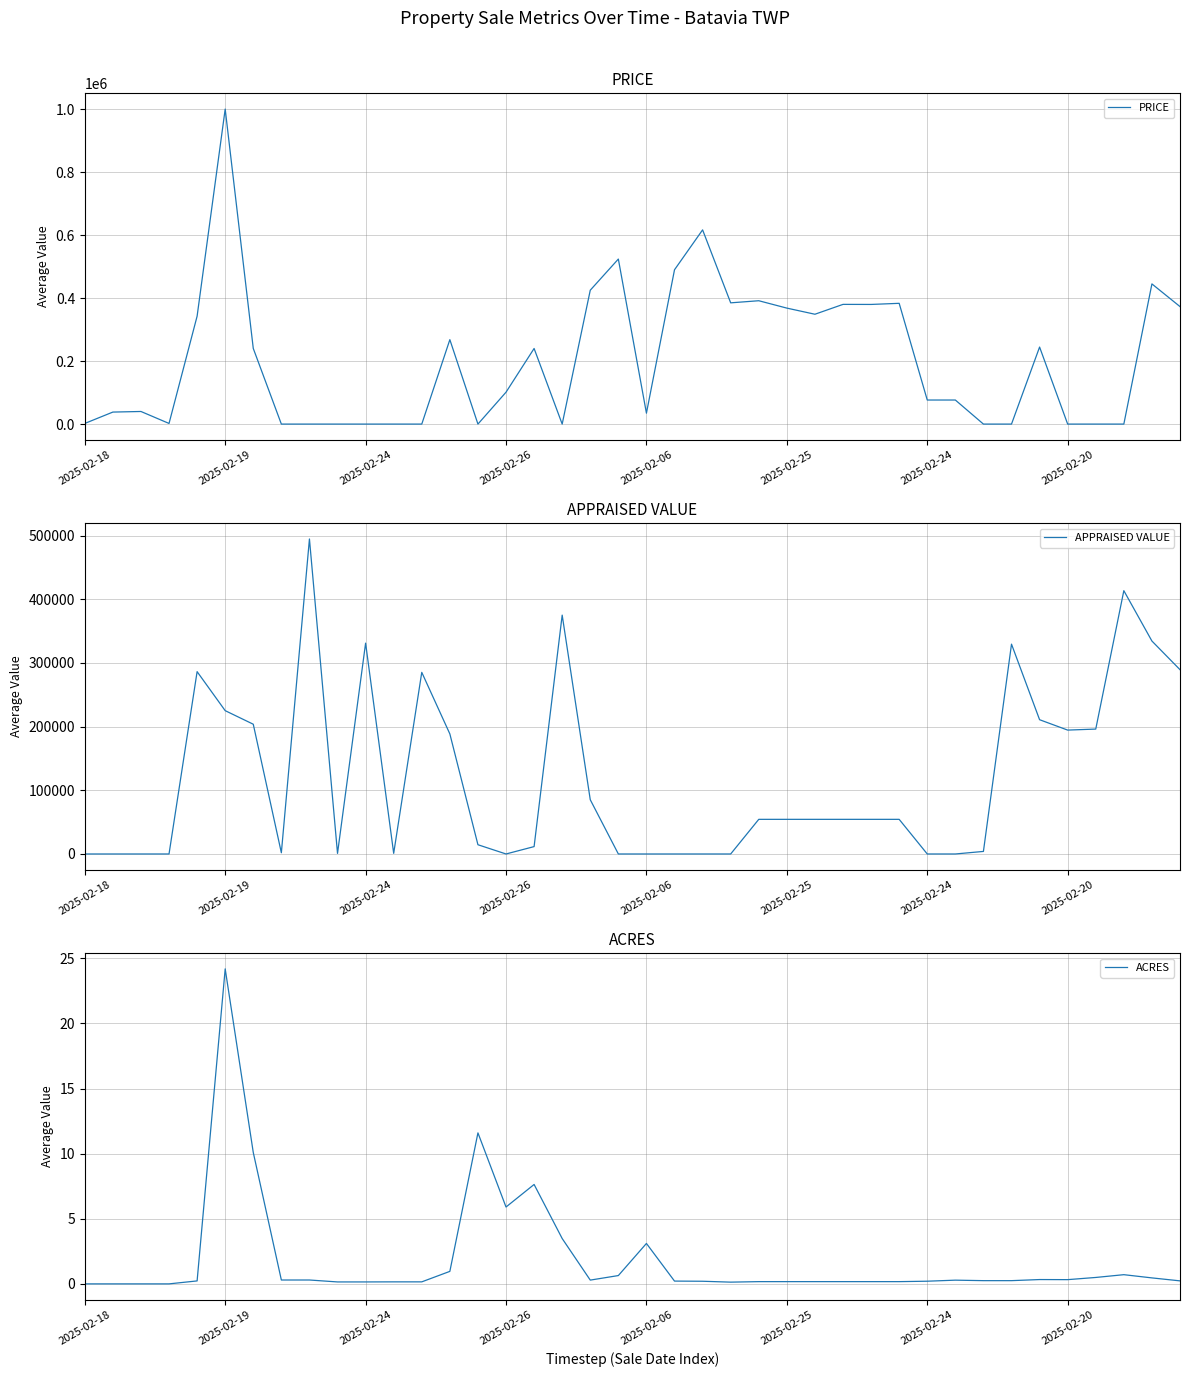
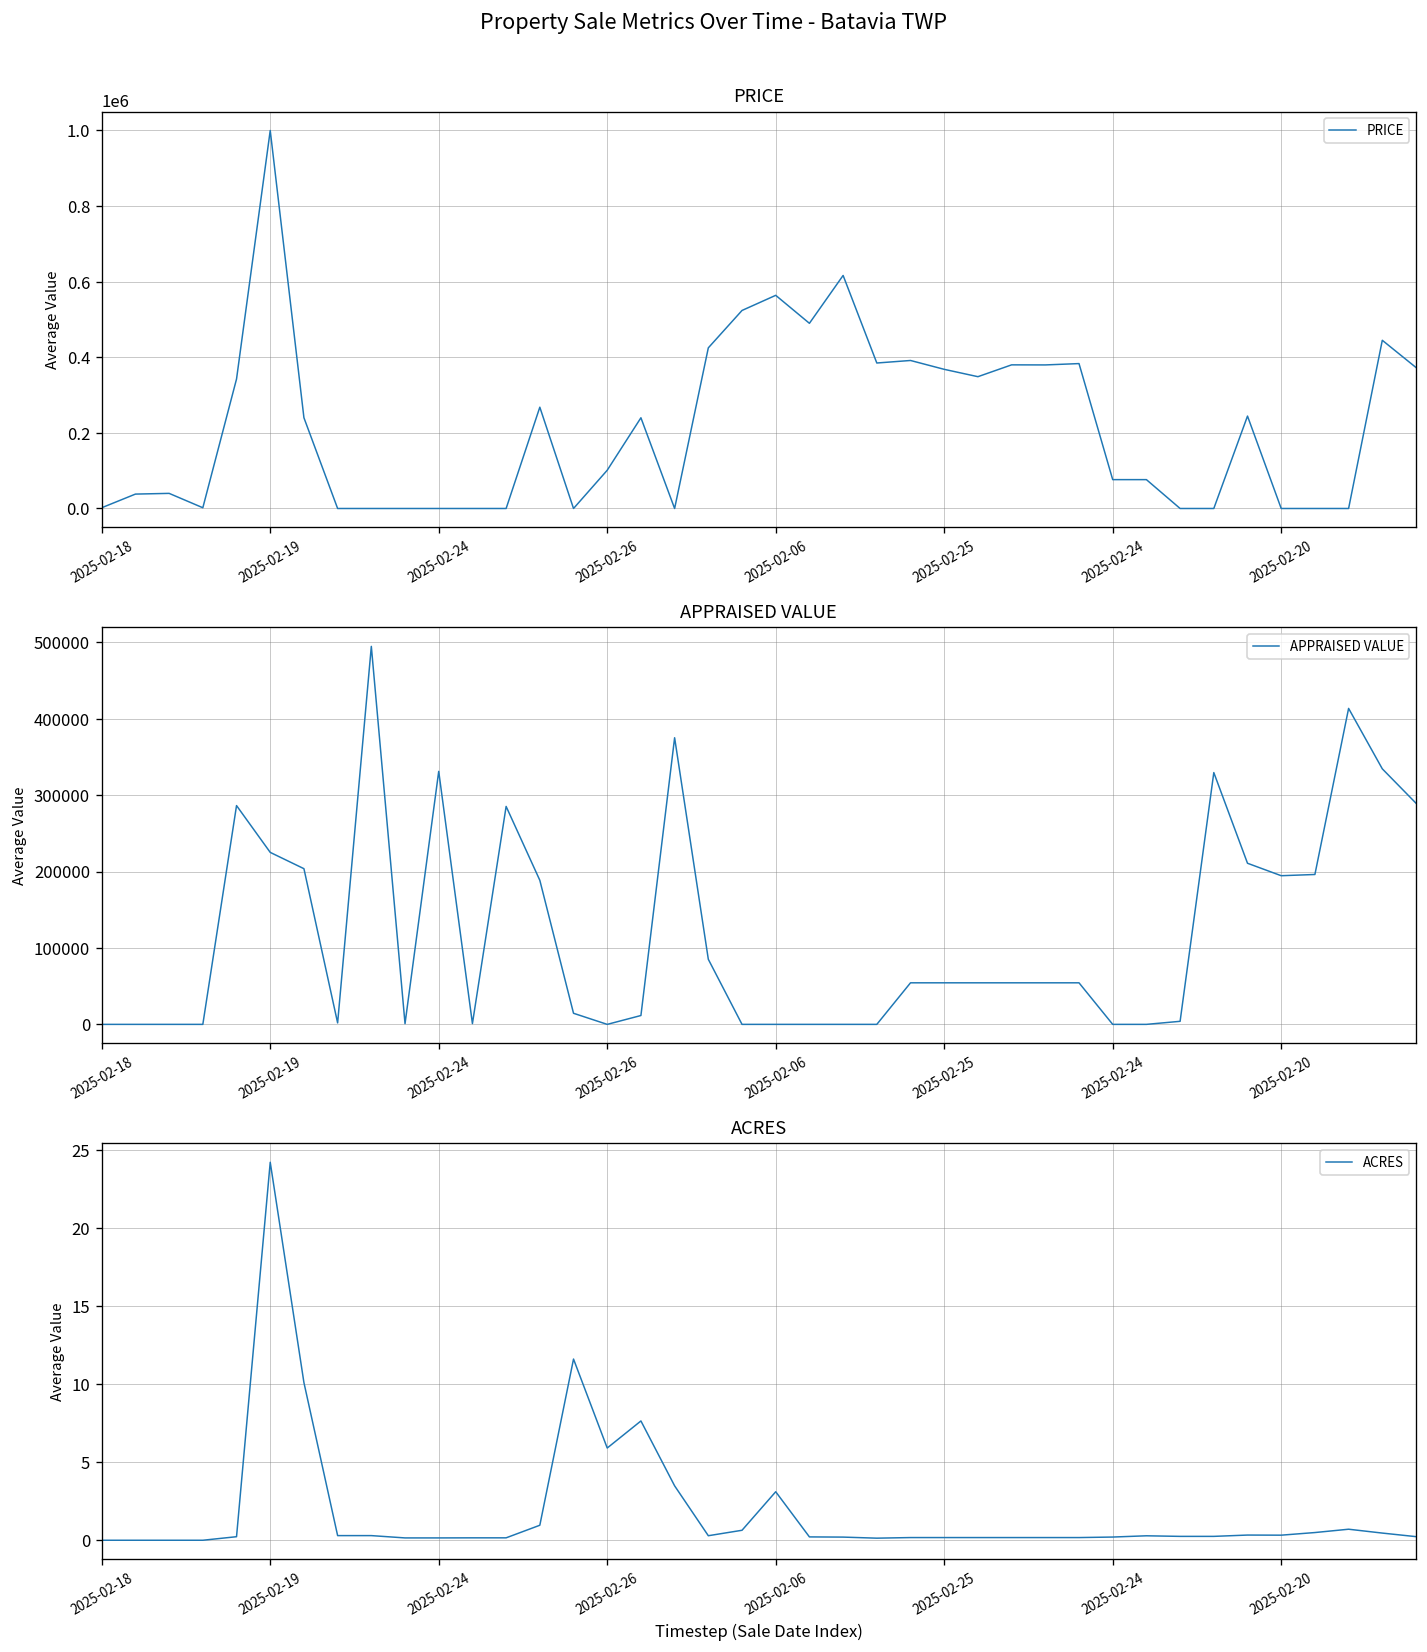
  {
    "PRICE": {
      "2025-02-19": 1000000,
-     "2025-02-06": 30000
+     "2025-02-06": 560000
    },
    "APPRAISED VALUE": {
      "2025-02-19": 230000,
      "2025-02-06": 0
    },
    "ACRES": {
      "2025-02-19": 24.2,
      "2025-02-06": 3.1
    }
  }
